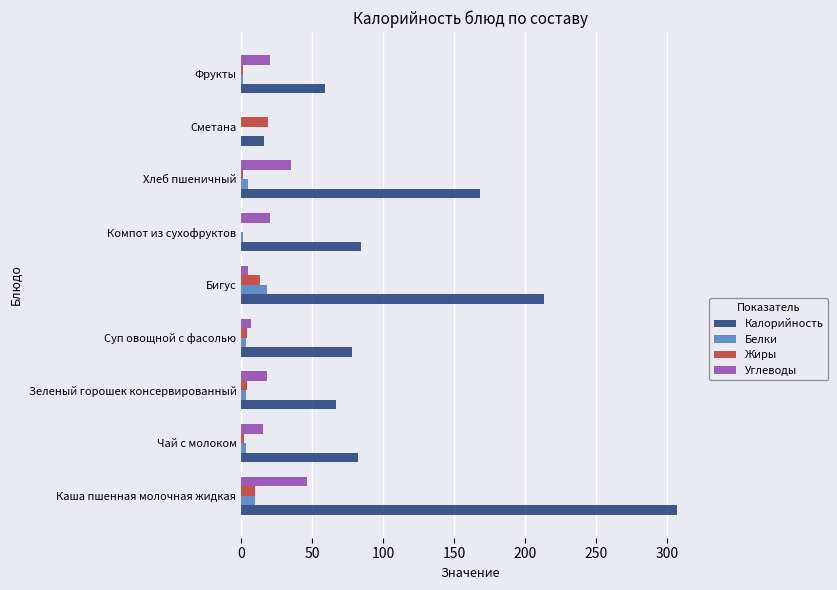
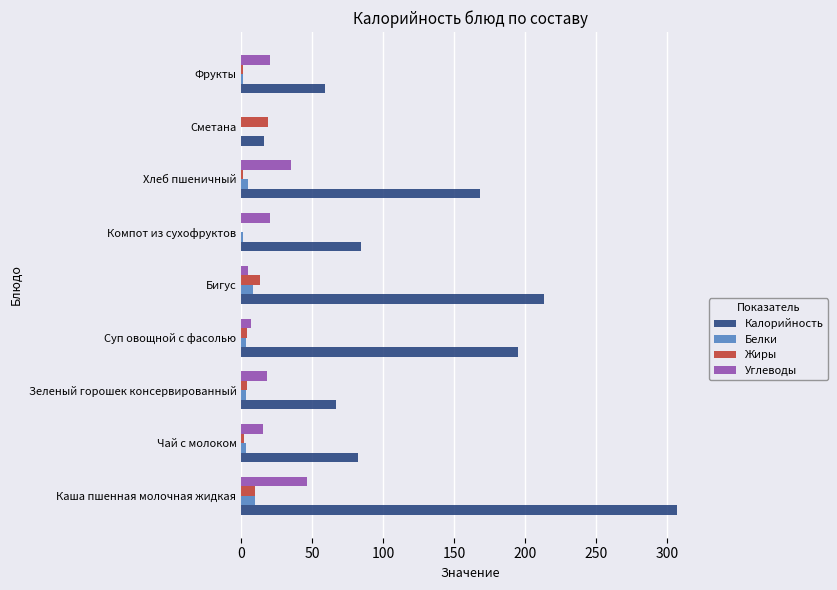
  {
    "Калорийность": {
      "Фрукты": 59,
      "Сметана": 16,
      "Хлеб пшеничный": 168,
      "Компот из сухофруктов": 84,
      "Бигус": 213,
-     "Суп овощной с фасолью": 78,
+     "Суп овощной с фасолью": 195,
      "Зеленый горошек консервированный": 67,
      "Чай с молоком": 82,
      "Каша пшенная молочная жидкая": 307
    },
    "Белки": {
      "Сметана": 0,
      "Хлеб пшеничный": 5,
-     "Бигус": 18,
+     "Бигус": 8,
      "Суп овощной с фасолью": 3,
      "Зеленый горошек консервированный": 3,
      "Чай с молоком": 3,
      "Каша пшенная молочная жидкая": 10
    },
    "Жиры": {
      "Сметана": 19,
      "Компот из сухофруктов": 0,
      "Бигус": 13,
      "Суп овощной с фасолью": 4,
      "Зеленый горошек консервированный": 4,
      "Чай с молоком": 2,
      "Каша пшенная молочная жидкая": 10
    },
    "Углеводы": {
      "Фрукты": 20,
      "Сметана": 0,
      "Хлеб пшеничный": 35,
      "Компот из сухофруктов": 20,
      "Бигус": 5,
      "Суп овощной с фасолью": 7,
      "Зеленый горошек консервированный": 18,
      "Чай с молоком": 15,
      "Каша пшенная молочная жидкая": 46
    }
  }
